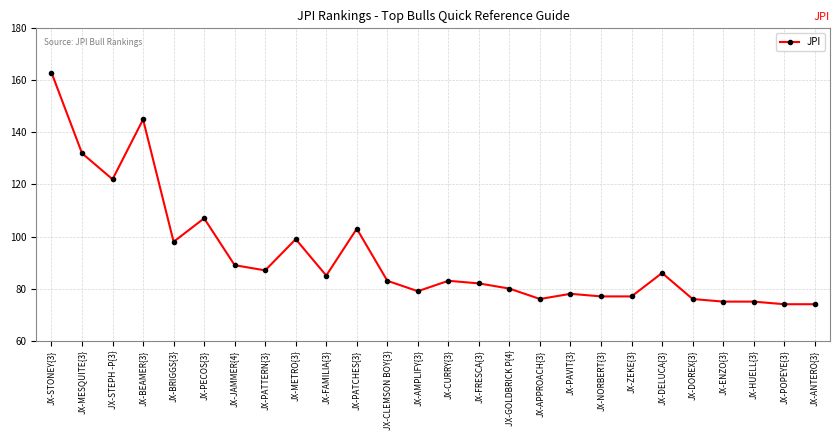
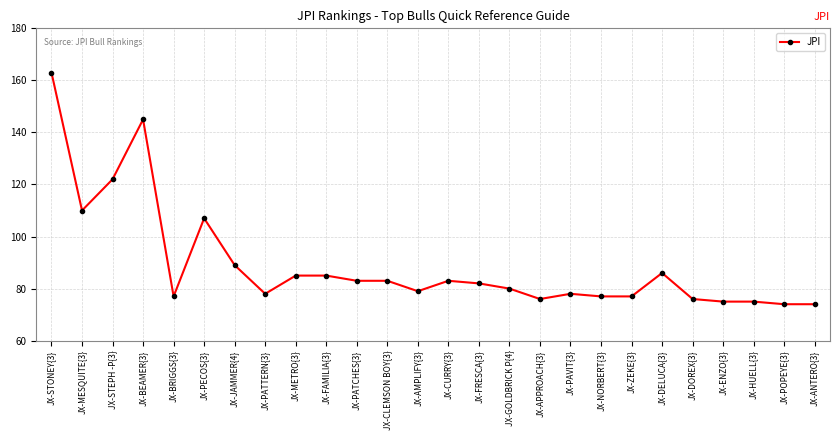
  {
    "JX-STONEY{3}": 163,
-   "JX-MESQUITE{3}": 132,
+   "JX-MESQUITE{3}": 110,
    "JX-STEPH -P{3}": 122,
    "JX-BEAMER{3}": 145,
-   "JX-BRIGGS{3}": 98,
+   "JX-BRIGGS{3}": 77,
    "JX-PECOS{3}": 107,
    "JX-JAMMER{4}": 89,
-   "JX-PATTERN{3}": 87,
-   "JX-METRO{3}": 99,
+   "JX-PATTERN{3}": 78,
+   "JX-METRO{3}": 85,
    "JX-FAMILIA{3}": 85,
-   "JX-PATCHES{3}": 103,
+   "JX-PATCHES{3}": 83,
    "JX-CLEMSON BOY{3}": 83,
    "JX-AMPLIFY{3}": 79,
    "JX-CURRY{3}": 83,
    "JX-FRESCA{3}": 82,
    "JX-GOLDBRICK P{4}": 80,
    "JX-APPROACH{3}": 76,
    "JX-PAVIT{3}": 78,
    "JX-NORBERT{3}": 77,
    "JX-ZEKE{3}": 77,
    "JX-DELUCA{3}": 86,
    "JX-DOREX{3}": 76,
    "JX-ENZO{3}": 75,
    "JX-HUELL{3}": 75,
    "JX-POPEYE{3}": 74,
    "JX-ANTERO{3}": 74
  }
